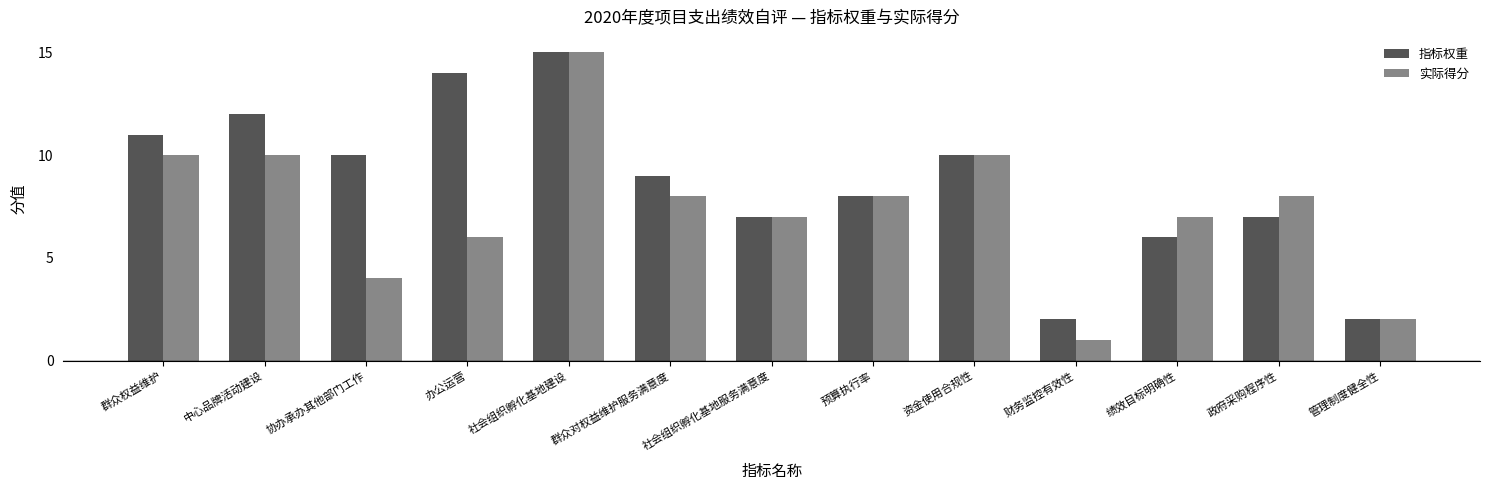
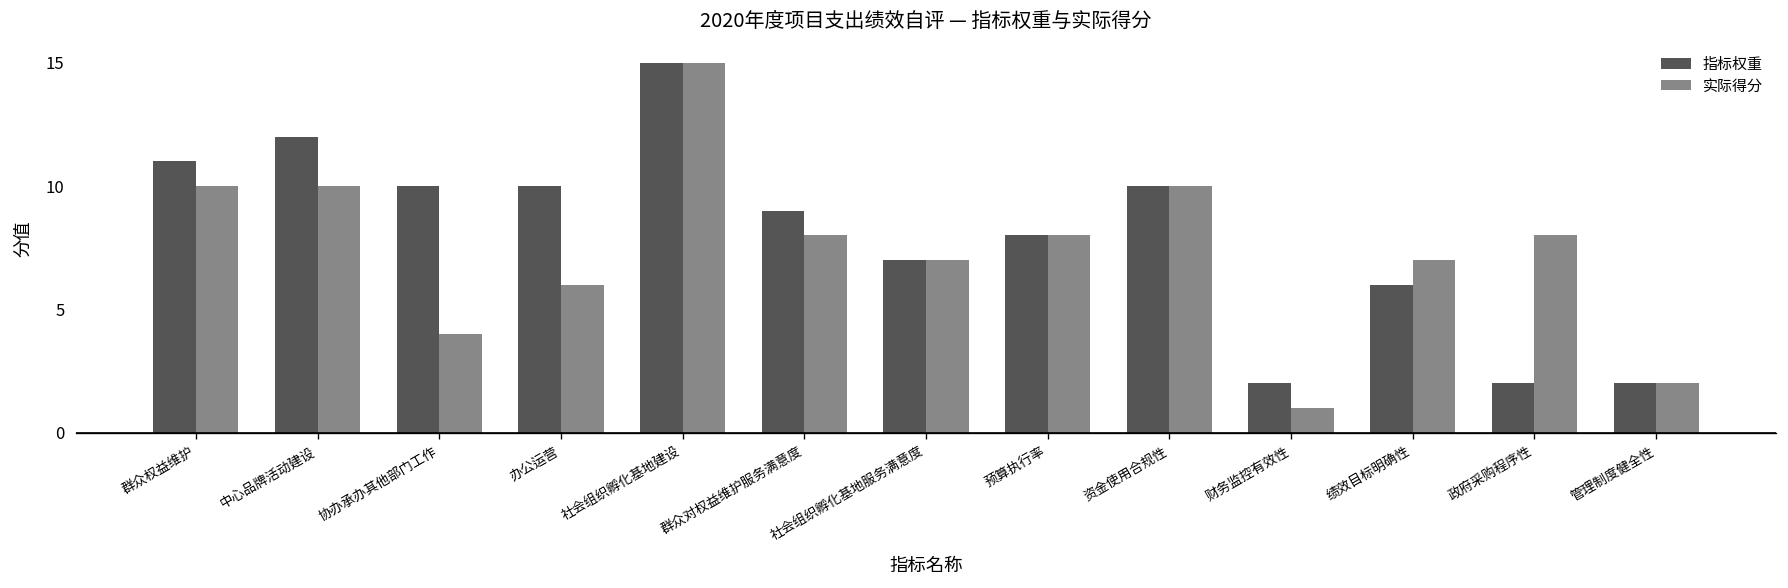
  {
    "指标权重": {
      "群众权益维护": 11,
      "中心品牌活动建设": 12,
      "协办承办其他部门工作": 10,
-     "办公运营": 14,
+     "办公运营": 10,
      "社会组织孵化基地建设": 15,
      "群众对权益维护服务满意度": 9,
      "社会组织孵化基地服务满意度": 7,
      "预算执行率": 8,
      "资金使用合规性": 10,
      "财务监控有效性": 2,
      "绩效目标明确性": 6,
-     "政府采购程序性": 7,
+     "政府采购程序性": 2,
      "管理制度健全性": 2
    },
    "实际得分": {
      "群众权益维护": 10,
      "中心品牌活动建设": 10,
      "协办承办其他部门工作": 4,
      "办公运营": 6,
      "社会组织孵化基地建设": 15,
      "群众对权益维护服务满意度": 8,
      "社会组织孵化基地服务满意度": 7,
      "预算执行率": 8,
      "资金使用合规性": 10,
      "财务监控有效性": 1,
      "绩效目标明确性": 7,
      "政府采购程序性": 8,
      "管理制度健全性": 2
    }
  }
